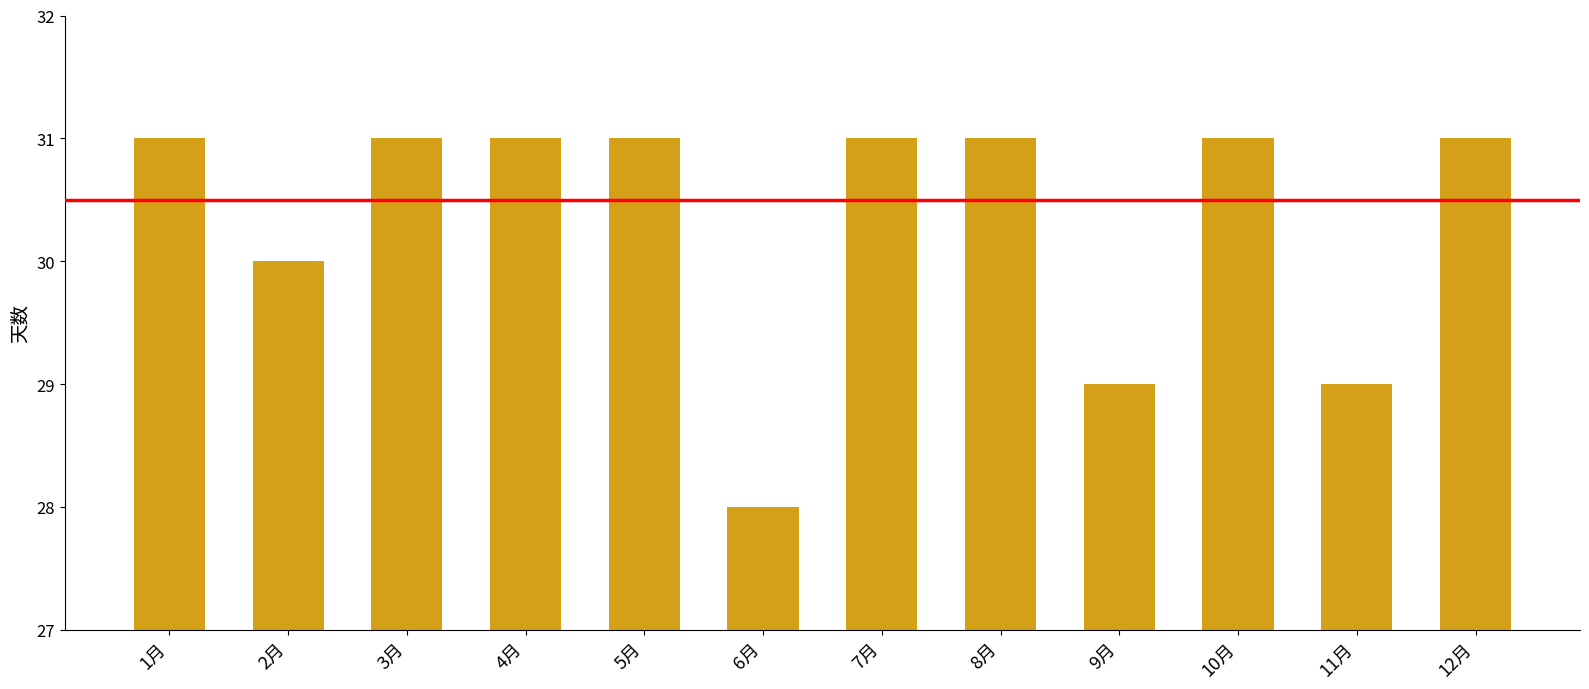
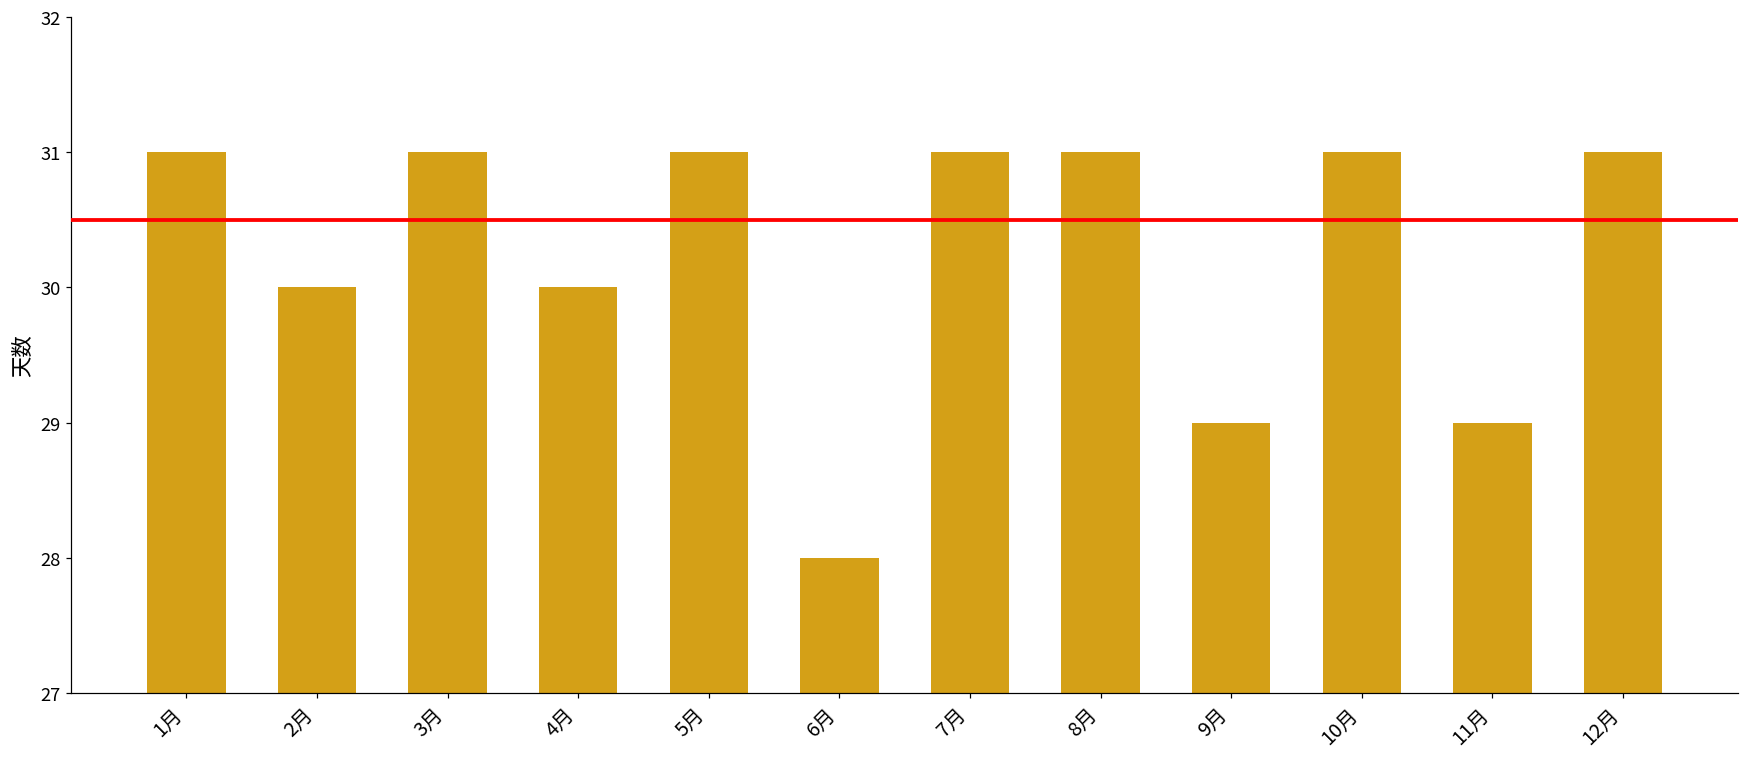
  {
    "1月": 31,
    "2月": 30,
    "3月": 31,
-   "4月": 31,
+   "4月": 30,
    "5月": 31,
    "6月": 28,
    "7月": 31,
    "8月": 31,
    "9月": 29,
    "10月": 31,
    "11月": 29,
    "12月": 31
  }
